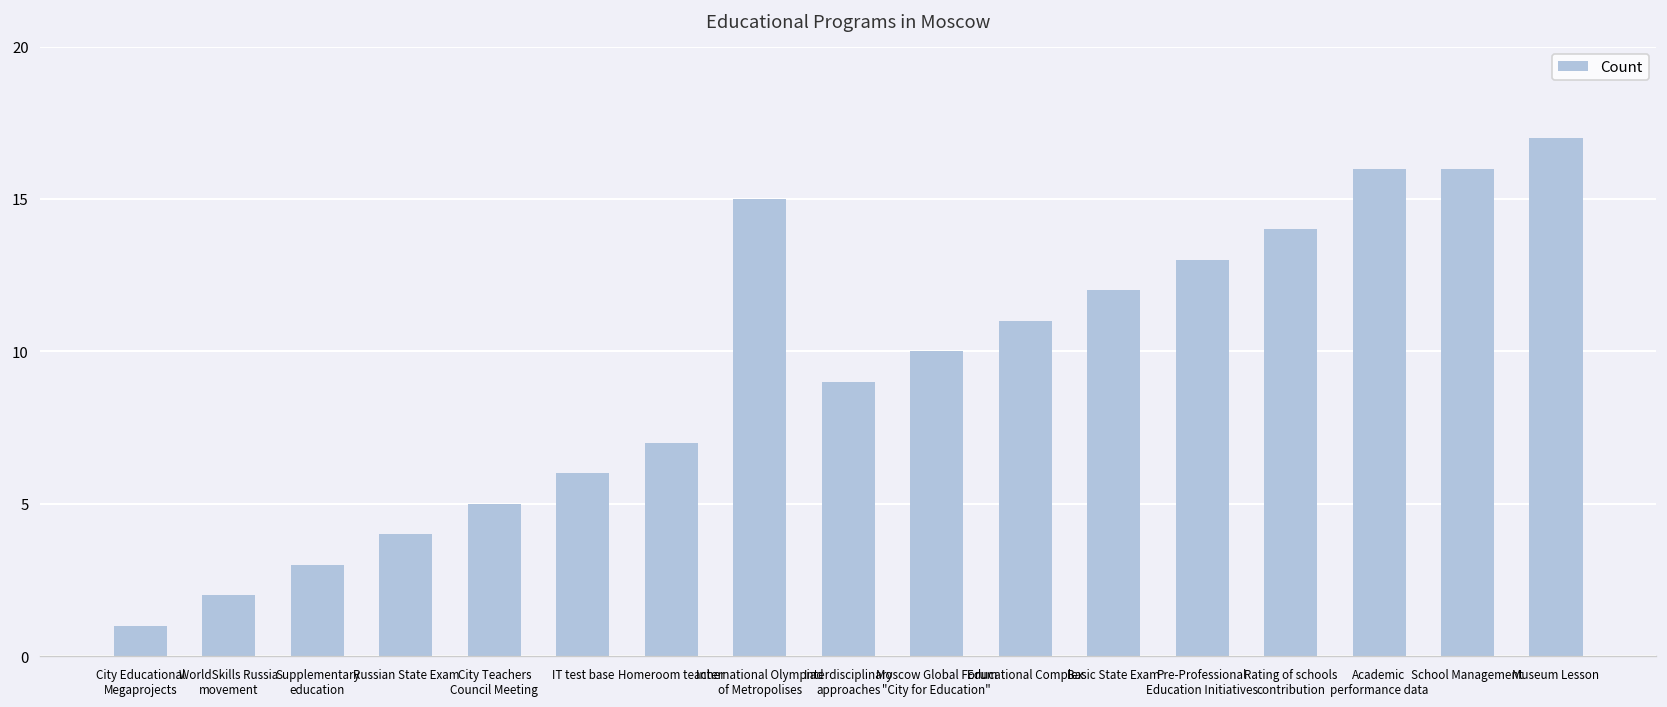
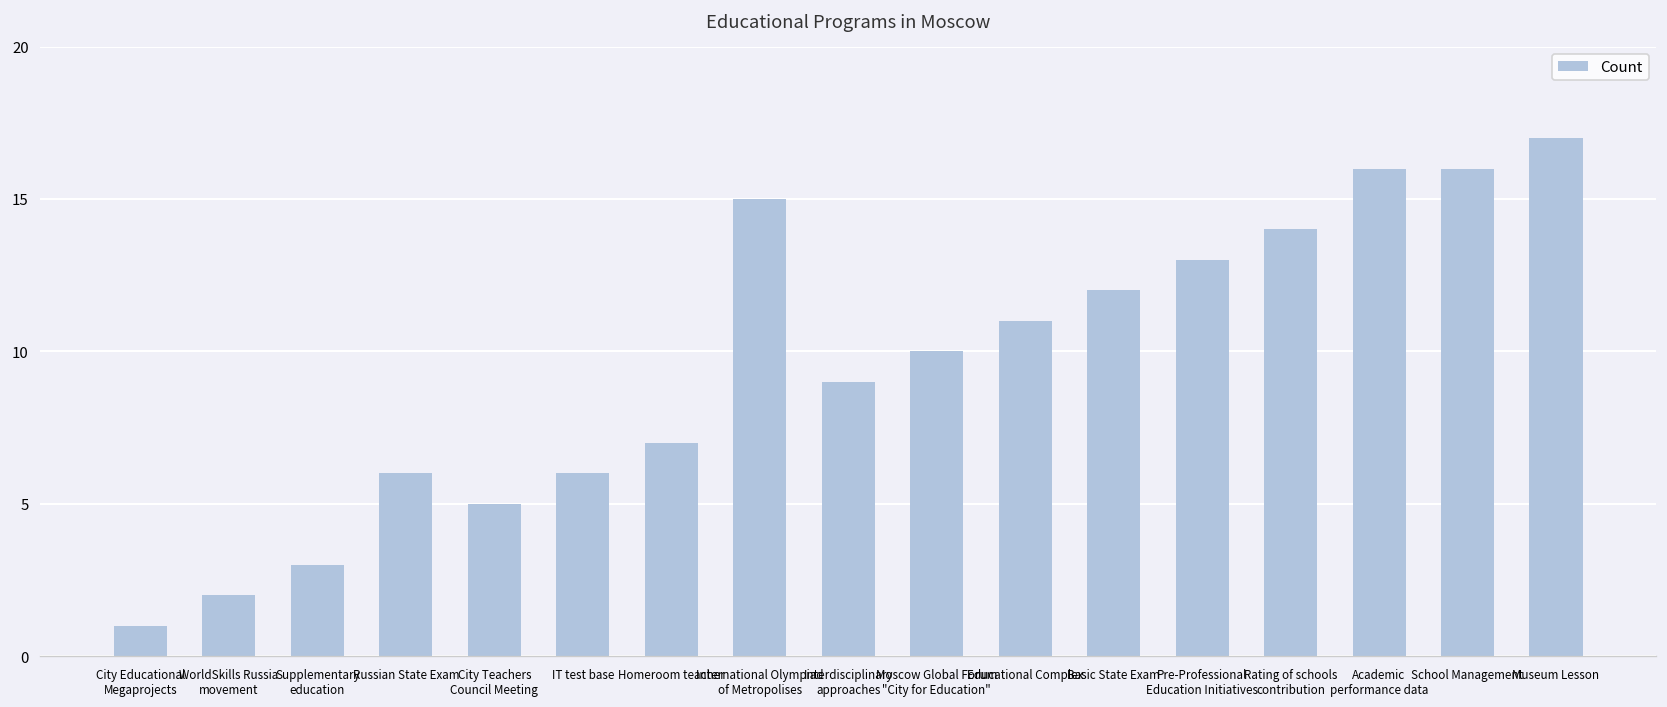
  {
    "City Educational Megaprojects": 1,
    "WorldSkills Russia movement": 2,
    "Supplementary education": 3,
-   "Russian State Exam": 4,
+   "Russian State Exam": 6,
    "City Teachers Council Meeting": 5,
    "IT test base": 6,
    "International Olympiad of Metropolises": 15,
    "Moscow Global Forum \"City for Education\"": 10,
    "Pre-Professional Education Initiatives": 13,
    "Rating of schools contribution": 14,
    "Academic performance data": 16,
    "School Management": 16,
    "Museum Lesson": 17
  }
